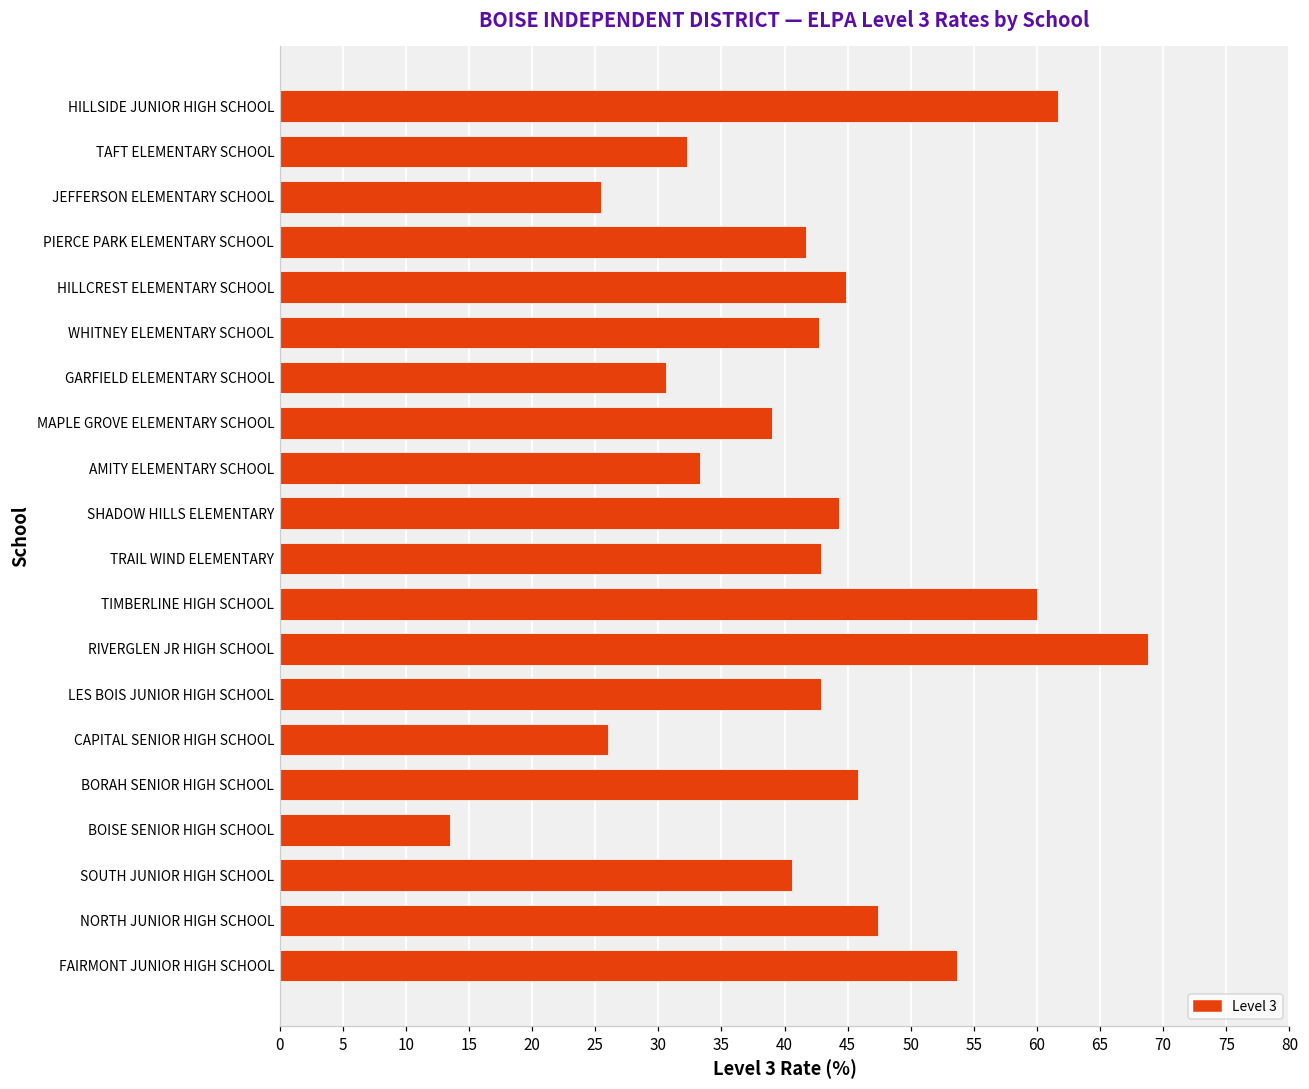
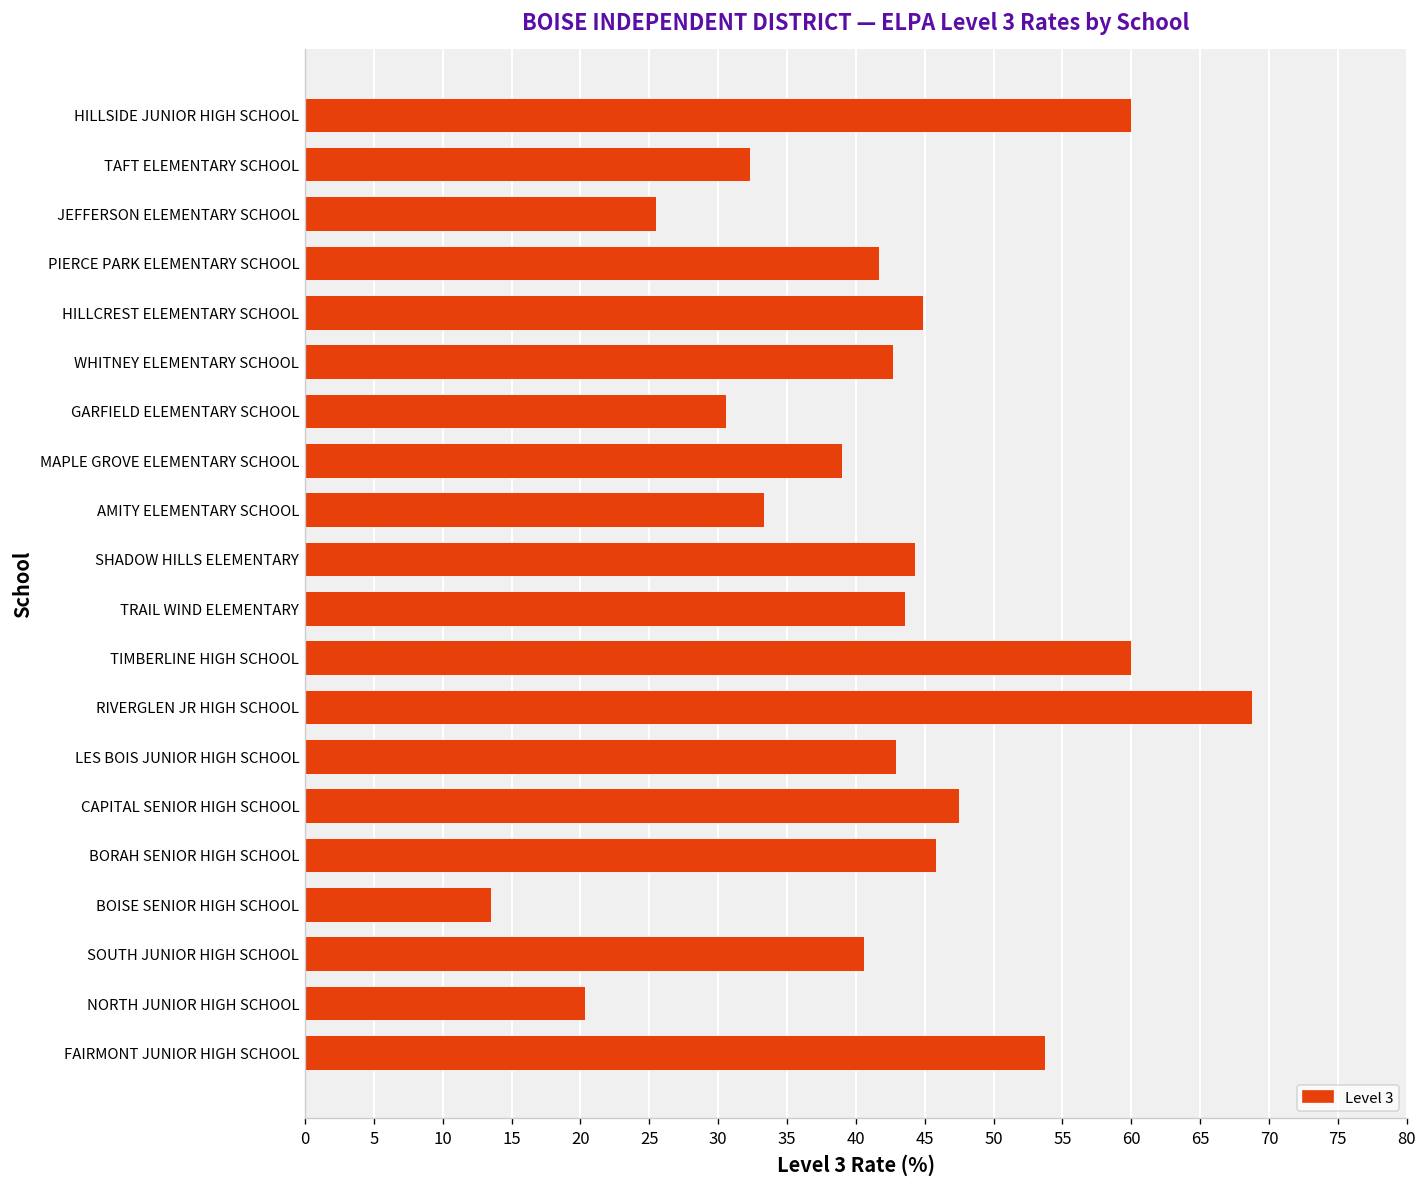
  {
-   "HILLSIDE JUNIOR HIGH SCHOOL": 61.7,
+   "HILLSIDE JUNIOR HIGH SCHOOL": 60.0,
    "TAFT ELEMENTARY SCHOOL": 32.3,
    "JEFFERSON ELEMENTARY SCHOOL": 25.5,
    "PIERCE PARK ELEMENTARY SCHOOL": 41.7,
    "HILLCREST ELEMENTARY SCHOOL": 44.9,
    "WHITNEY ELEMENTARY SCHOOL": 42.7,
    "GARFIELD ELEMENTARY SCHOOL": 30.6,
    "MAPLE GROVE ELEMENTARY SCHOOL": 39.0,
    "AMITY ELEMENTARY SCHOOL": 33.3,
    "SHADOW HILLS ELEMENTARY": 44.3,
-   "TRAIL WIND ELEMENTARY": 42.9,
+   "TRAIL WIND ELEMENTARY": 43.6,
    "TIMBERLINE HIGH SCHOOL": 60.0,
    "RIVERGLEN JR HIGH SCHOOL": 68.8,
    "LES BOIS JUNIOR HIGH SCHOOL": 42.9,
-   "CAPITAL SENIOR HIGH SCHOOL": 26.0,
+   "CAPITAL SENIOR HIGH SCHOOL": 47.5,
    "BORAH SENIOR HIGH SCHOOL": 45.8,
    "BOISE SENIOR HIGH SCHOOL": 13.5,
    "SOUTH JUNIOR HIGH SCHOOL": 40.6,
-   "NORTH JUNIOR HIGH SCHOOL": 47.4,
+   "NORTH JUNIOR HIGH SCHOOL": 20.3,
    "FAIRMONT JUNIOR HIGH SCHOOL": 53.7
  }
